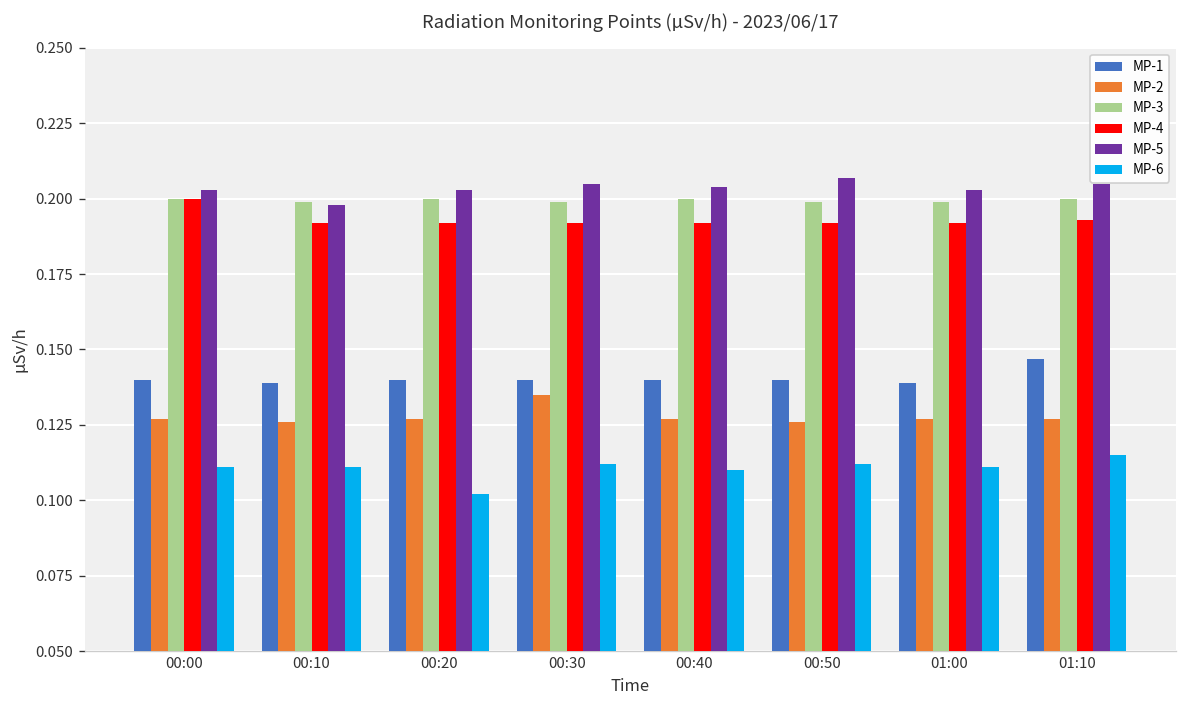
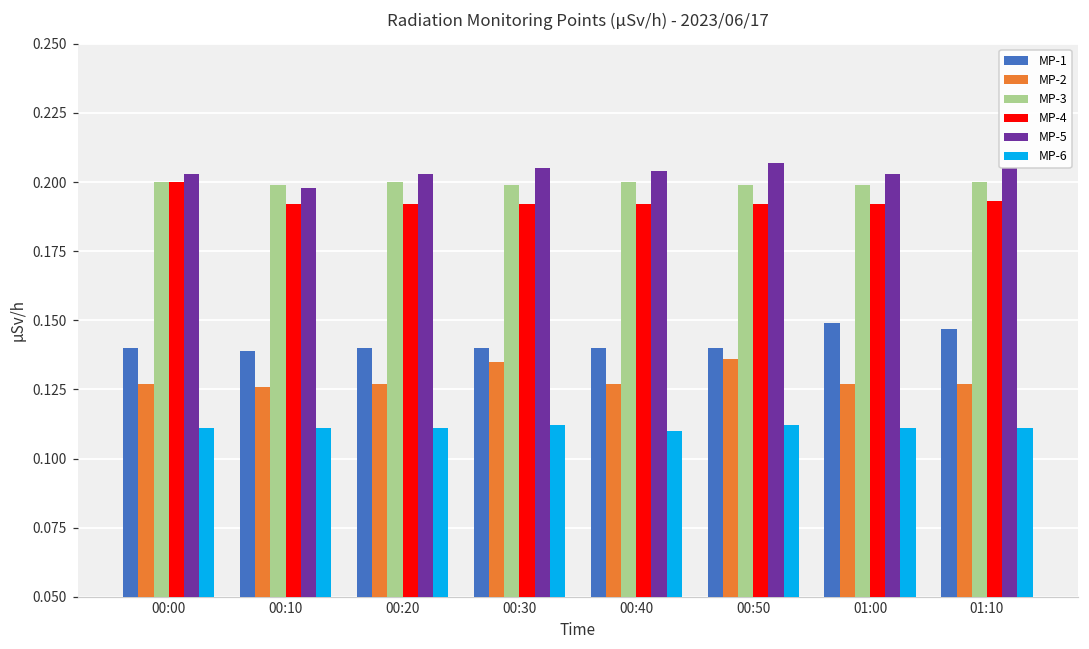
  {
    "MP-1": {
      "00:00": 0.140,
      "00:10": 0.139,
      "00:20": 0.140,
      "00:30": 0.140,
      "00:40": 0.140,
      "00:50": 0.140,
-     "01:00": 0.139,
+     "01:00": 0.149,
      "01:10": 0.147
    },
    "MP-2": {
      "00:00": 0.127,
      "00:10": 0.126,
      "00:20": 0.127,
      "00:30": 0.135,
      "00:40": 0.127,
-     "00:50": 0.126,
+     "00:50": 0.136,
      "01:00": 0.127,
      "01:10": 0.127
    },
    "MP-3": {
      "00:00": 0.200,
      "00:10": 0.199,
      "00:20": 0.200,
      "00:30": 0.199,
      "00:40": 0.200,
      "00:50": 0.199,
      "01:00": 0.199,
      "01:10": 0.200
    },
    "MP-4": {
      "00:00": 0.200,
      "00:10": 0.192,
      "00:20": 0.192,
      "00:30": 0.192,
      "00:40": 0.192,
      "00:50": 0.192,
      "01:00": 0.192,
      "01:10": 0.193
    },
    "MP-5": {
      "00:00": 0.203,
      "00:10": 0.198,
      "00:20": 0.203,
      "00:30": 0.205,
      "00:40": 0.204,
      "00:50": 0.207,
      "01:00": 0.203,
      "01:10": 0.205
    },
    "MP-6": {
      "00:00": 0.111,
      "00:10": 0.111,
-     "00:20": 0.102,
+     "00:20": 0.111,
      "00:30": 0.112,
      "00:40": 0.110,
      "00:50": 0.112,
      "01:00": 0.111,
-     "01:10": 0.115
+     "01:10": 0.111
    }
  }
